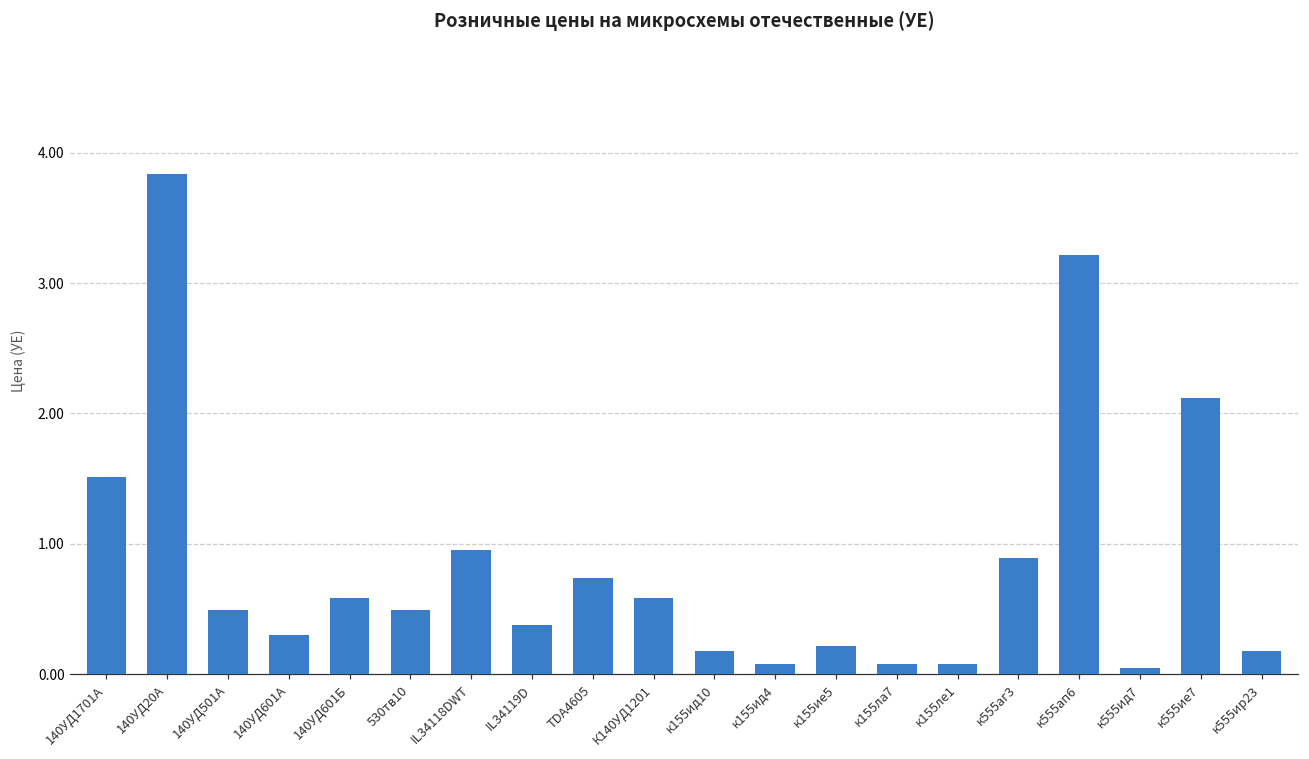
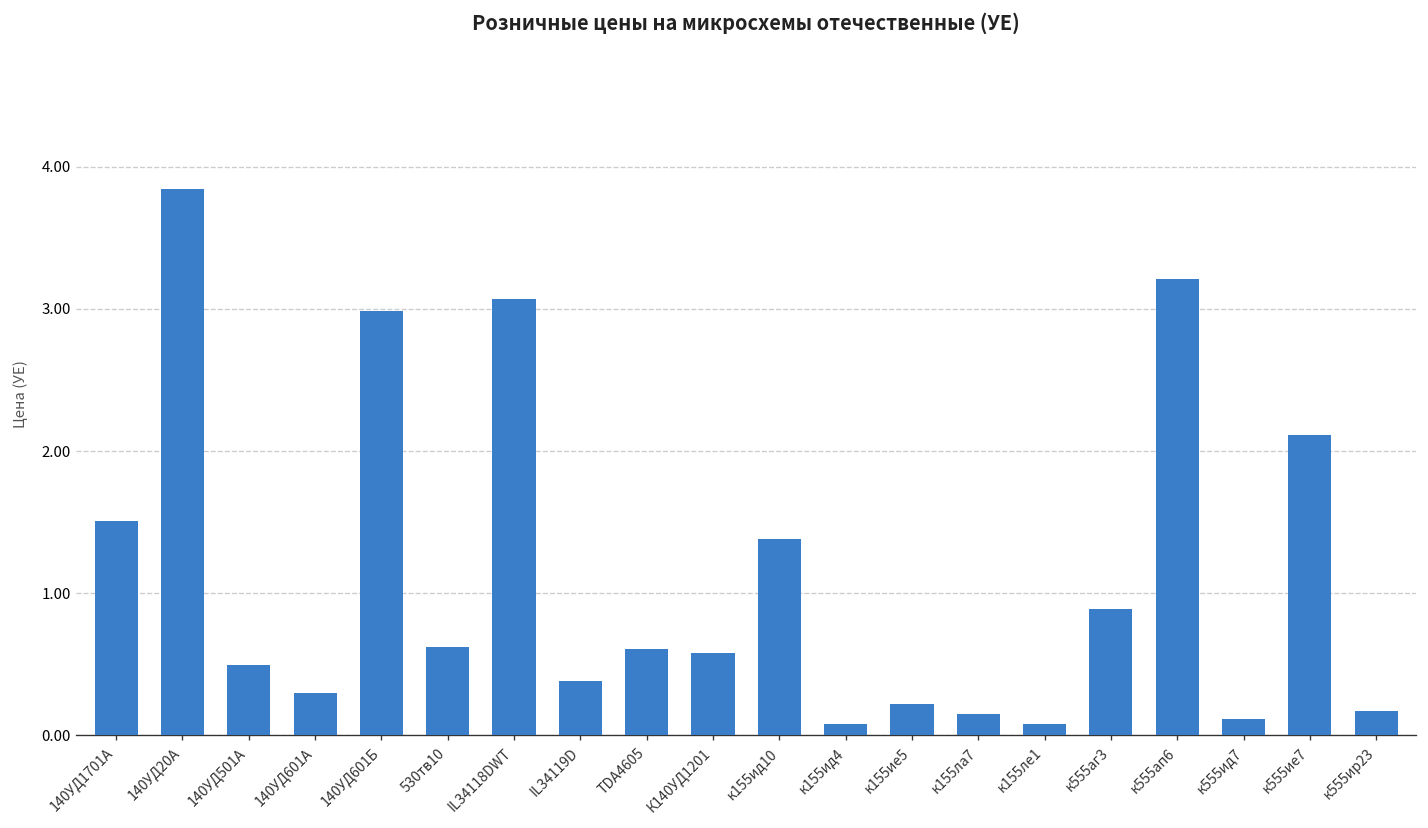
  {
    "140УД1701А": 1.51,
    "140УД20А": 3.84,
    "140УД501А": 0.49,
    "140УД601А": 0.30,
-   "140УД601Б": 0.58,
-   "530тв10": 0.49,
-   "IL34118DWT": 0.96,
+   "140УД601Б": 2.99,
+   "530тв10": 0.62,
+   "IL34118DWT": 3.07,
    "IL34119D": 0.38,
-   "TDA4605": 0.73,
+   "TDA4605": 0.61,
    "К140УД1201": 0.58,
-   "к155ид10": 0.17,
+   "к155ид10": 1.38,
    "к155ид4": 0.08,
    "к155ие5": 0.22,
-   "к155ла7": 0.08,
+   "к155ла7": 0.15,
    "к155ле1": 0.08,
    "к555аг3": 0.89,
    "к555ап6": 3.21,
-   "к555ид7": 0.05,
+   "к555ид7": 0.12,
    "к555ие7": 2.11,
    "к555ир23": 0.17
  }
